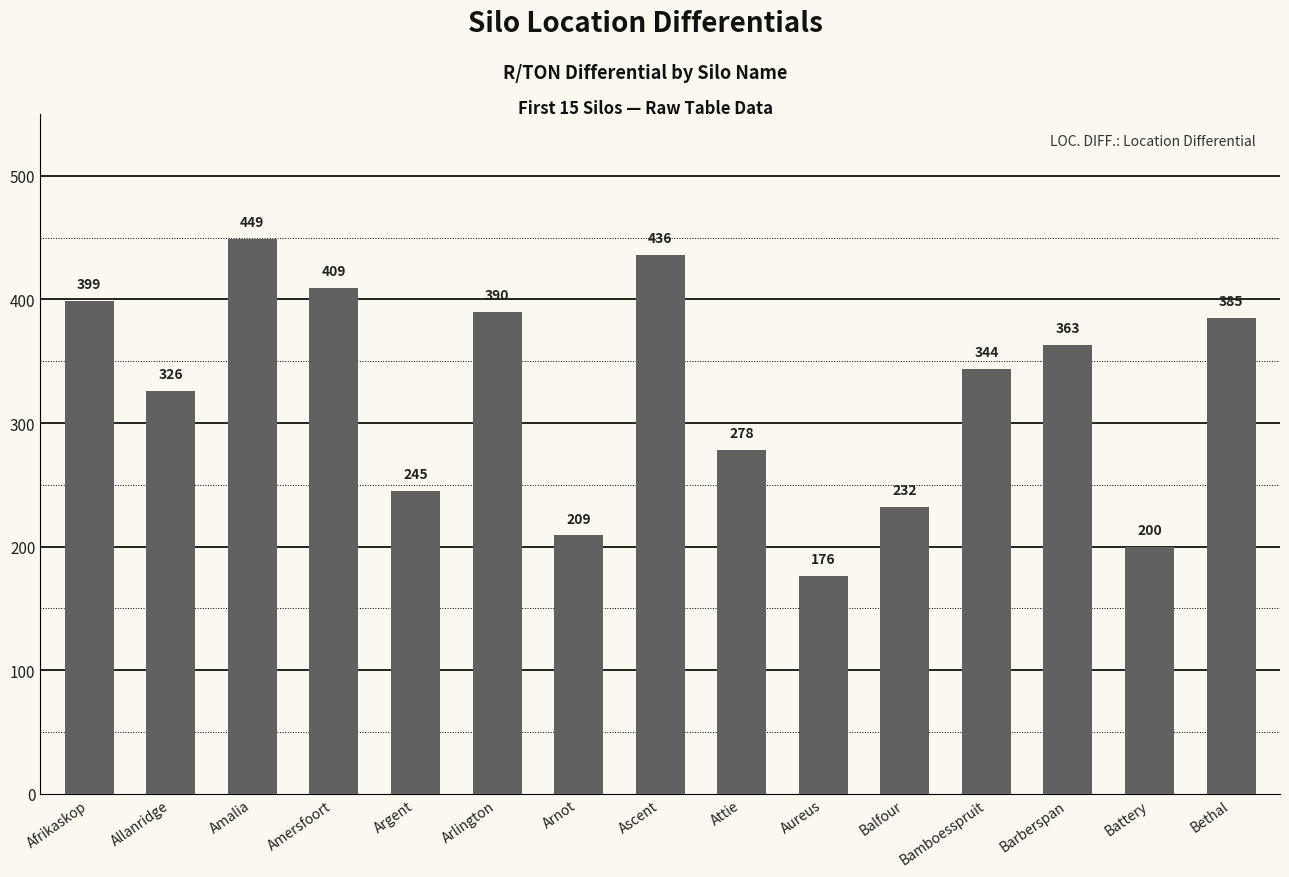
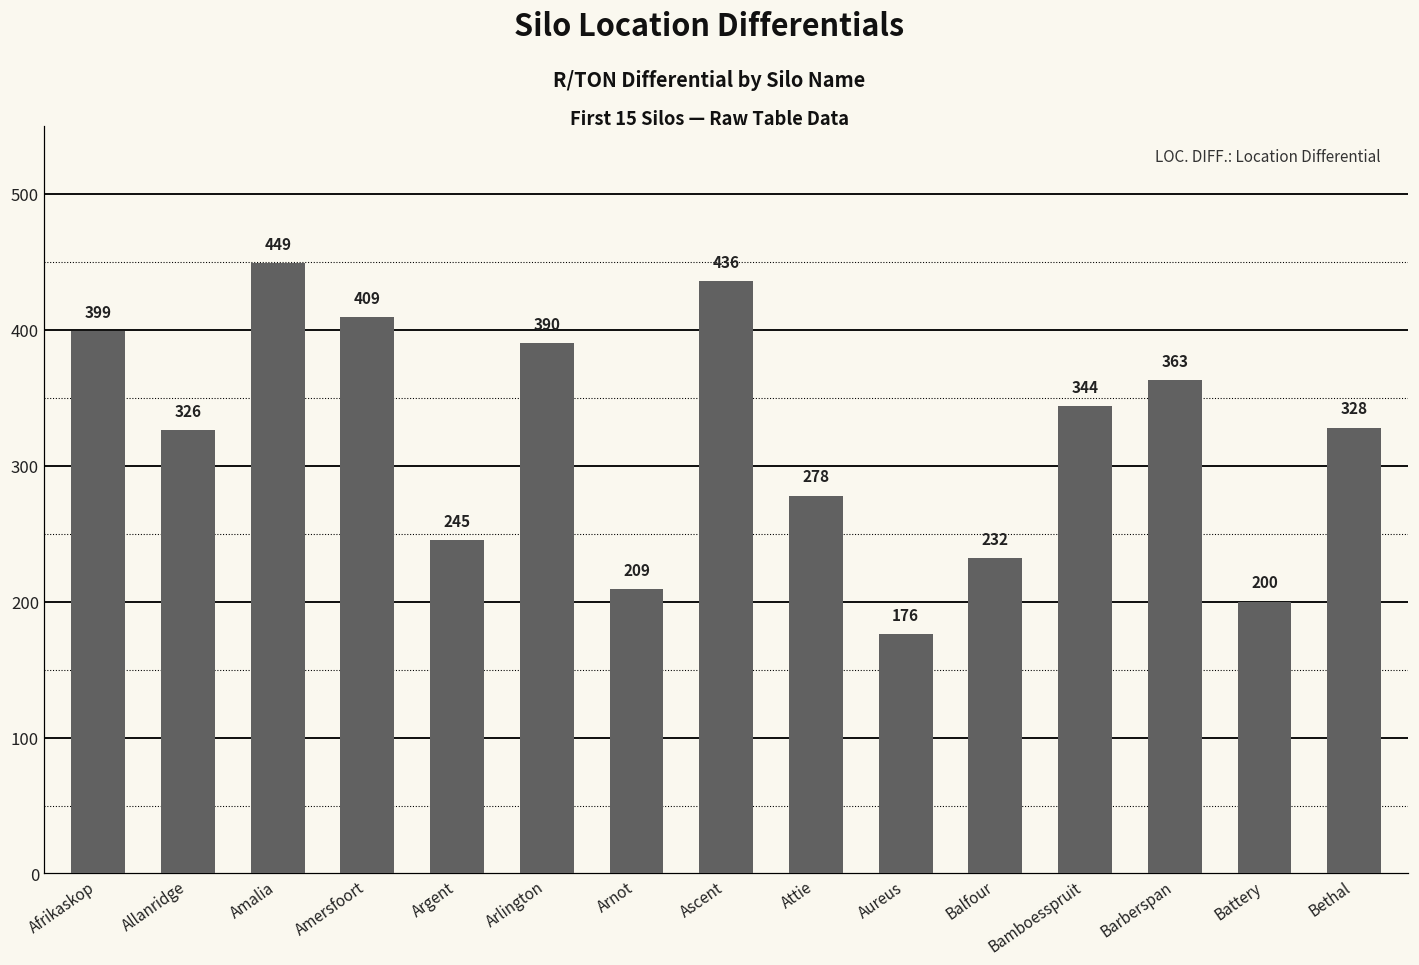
  {
    "Afrikaskop": 399,
    "Allanridge": 326,
    "Amalia": 449,
    "Amersfoort": 409,
    "Argent": 245,
    "Arlington": 390,
    "Arnot": 209,
    "Ascent": 436,
    "Attie": 278,
    "Aureus": 176,
    "Balfour": 232,
    "Bamboesspruit": 344,
    "Barberspan": 363,
    "Battery": 200,
-   "Bethal": 385
+   "Bethal": 328
  }
